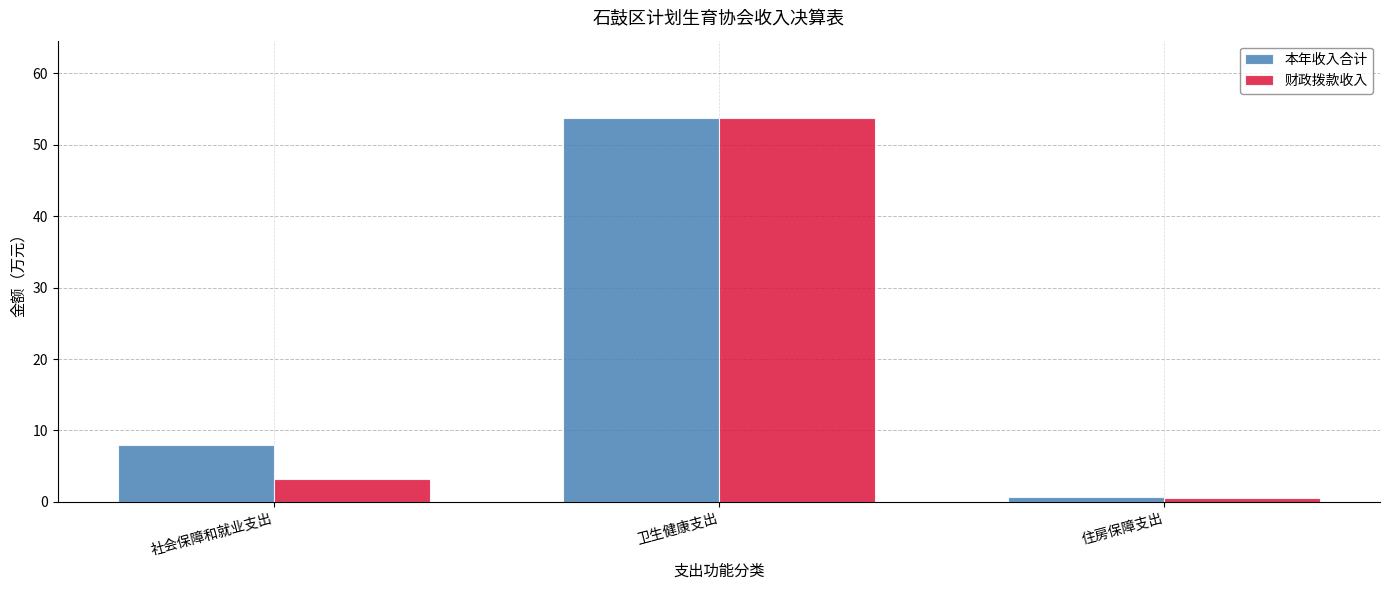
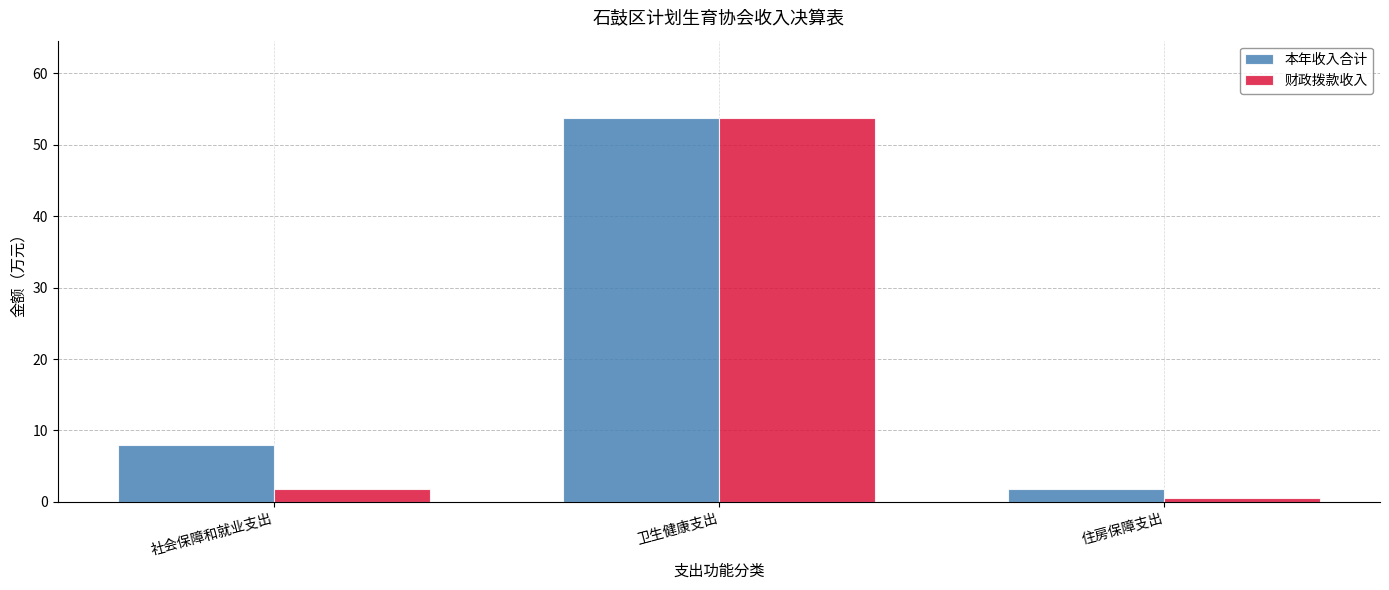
  {
    "本年收入合计": {
      "社会保障和就业支出": 8,
      "卫生健康支出": 54,
-     "住房保障支出": 1
+     "住房保障支出": 2
    },
    "财政拨款收入": {
-     "社会保障和就业支出": 3,
+     "社会保障和就业支出": 2,
      "卫生健康支出": 54,
      "住房保障支出": 1
    }
  }
